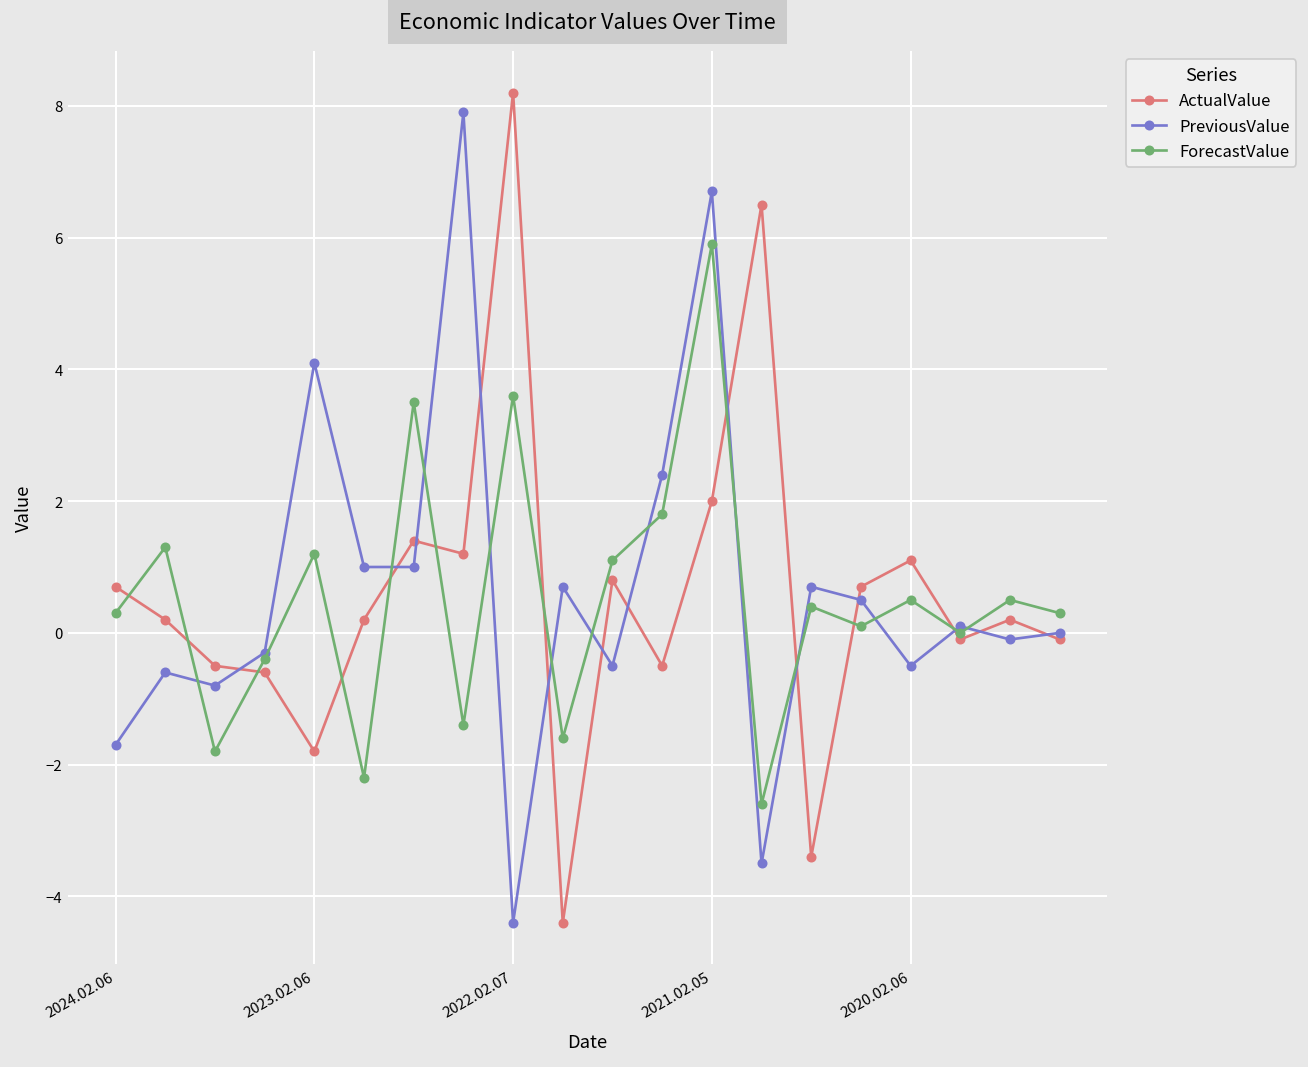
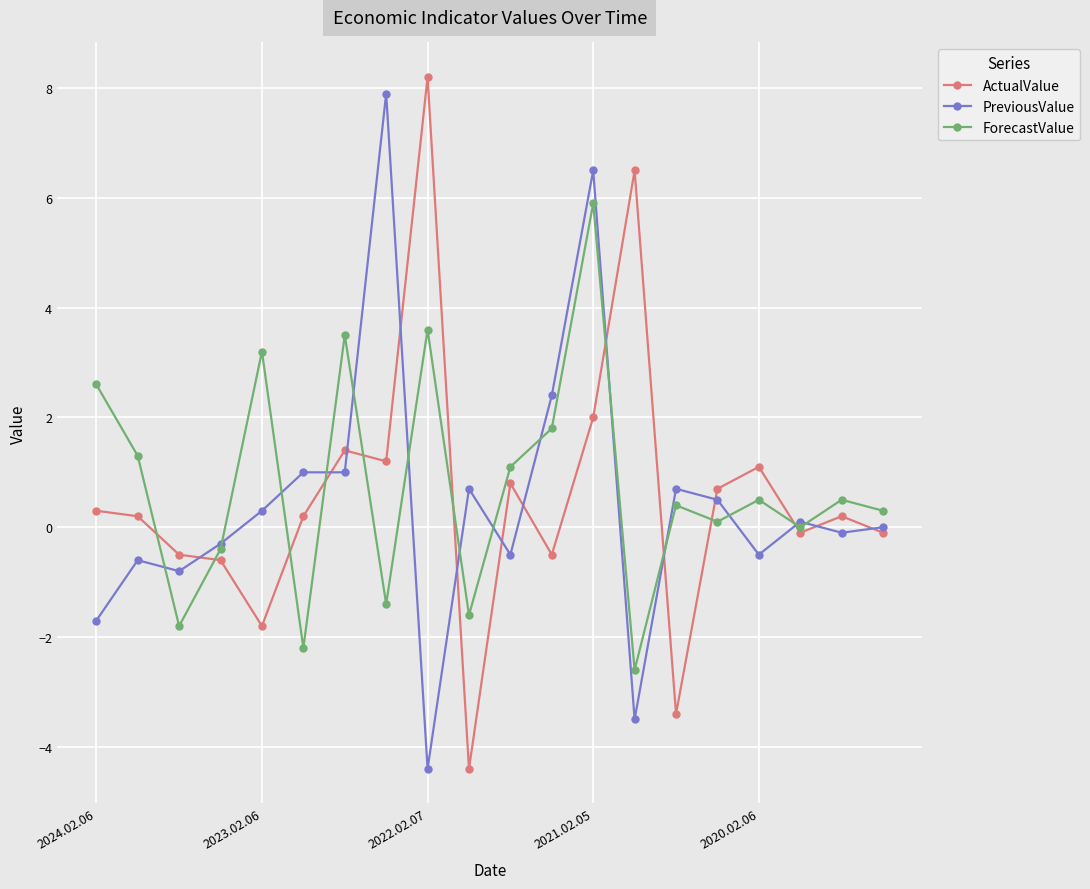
  {
    "ActualValue": {
-     "2024.02.06": 0.7,
+     "2024.02.06": 0.3,
      "2023.02.06": -1.8,
      "2022.02.07": 8.2,
      "2021.02.05": 2.0,
      "2020.02.06": 1.1
    },
    "PreviousValue": {
      "2024.02.06": -1.7,
-     "2023.02.06": 4.1,
+     "2023.02.06": 0.3,
      "2022.02.07": -4.4,
-     "2021.02.05": 6.7,
+     "2021.02.05": 6.5,
      "2020.02.06": -0.5
    },
    "ForecastValue": {
-     "2024.02.06": 0.3,
-     "2023.02.06": 1.2,
+     "2024.02.06": 2.6,
+     "2023.02.06": 3.2,
      "2022.02.07": 3.6,
      "2021.02.05": 5.9,
      "2020.02.06": 0.5
    }
  }
